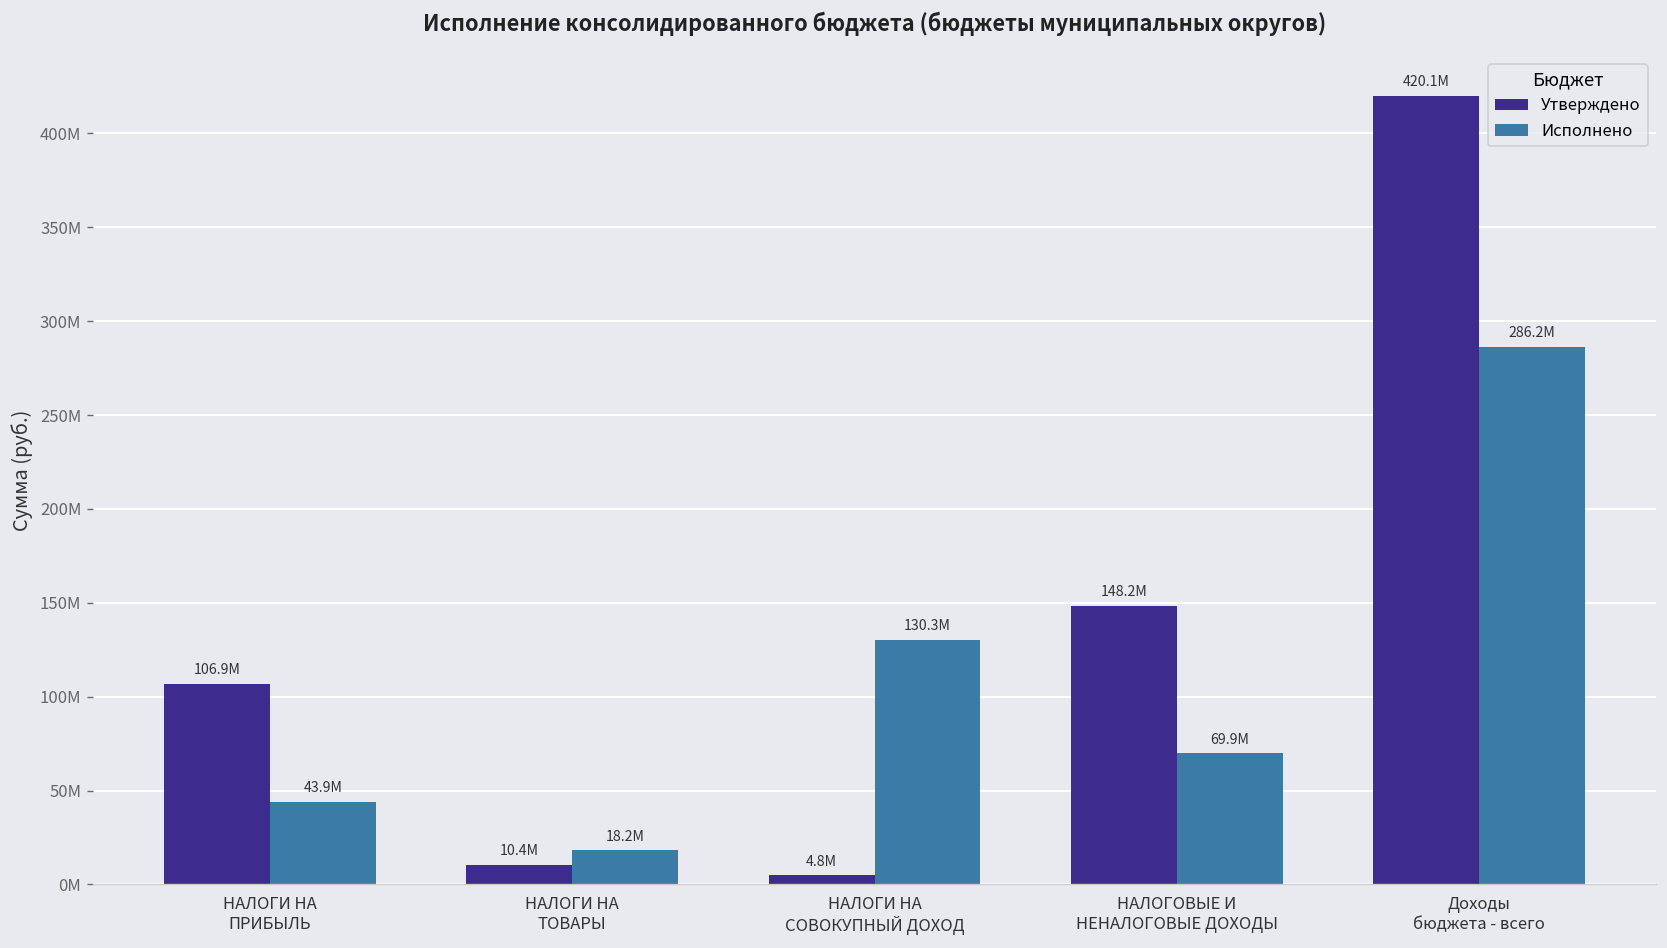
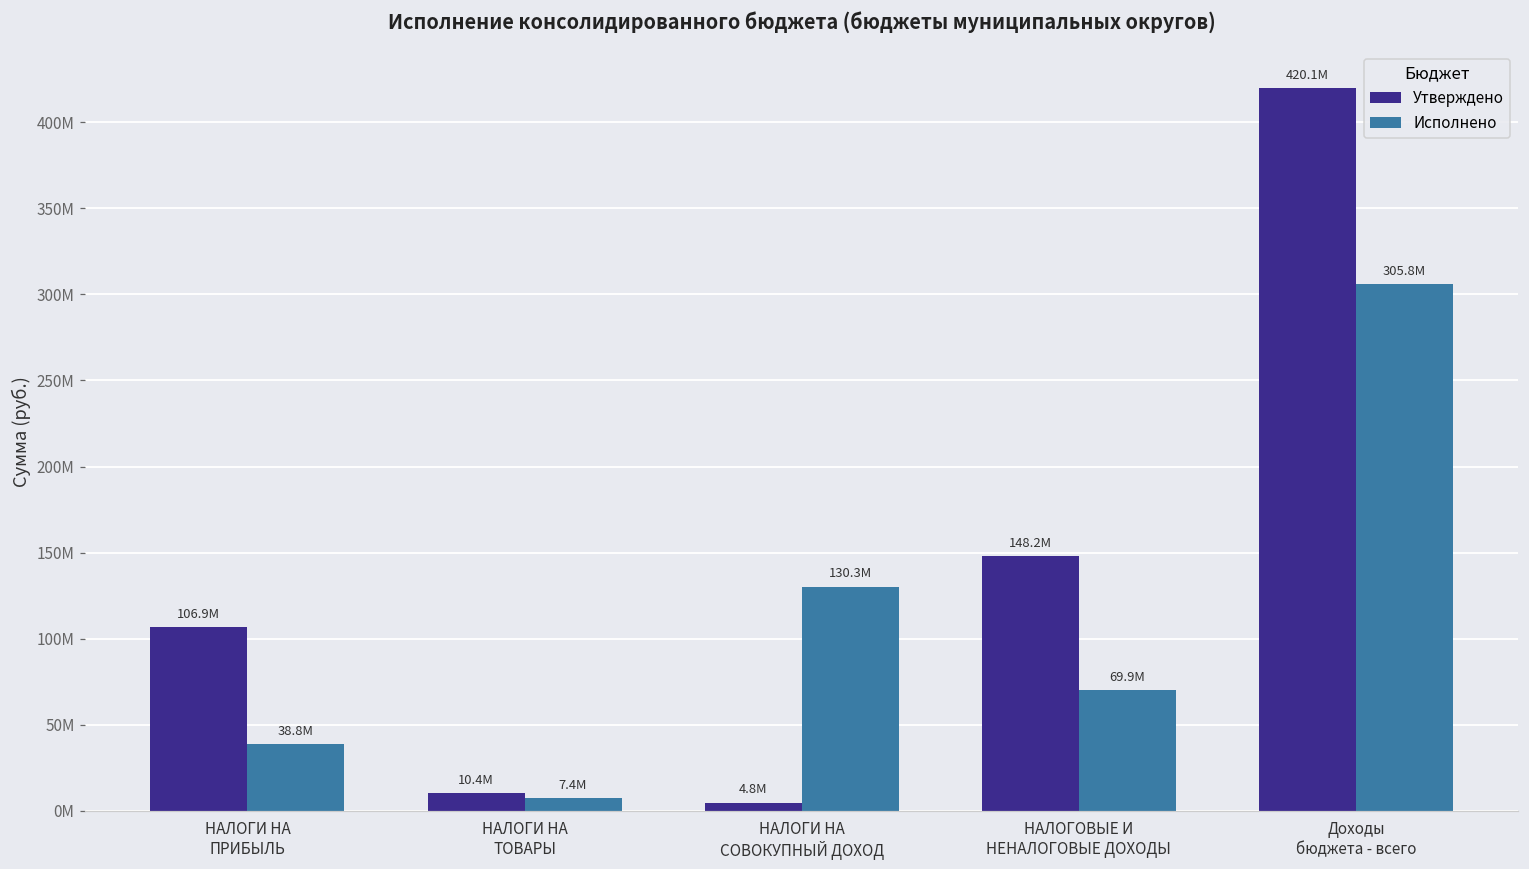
  {
    "Утверждено": {
      "НАЛОГИ НА ПРИБЫЛЬ": "106.9M",
      "НАЛОГИ НА ТОВАРЫ": "10.4M",
      "НАЛОГИ НА СОВОКУПНЫЙ ДОХОД": "4.8M",
      "НАЛОГОВЫЕ И НЕНАЛОГОВЫЕ ДОХОДЫ": "148.2M",
      "Доходы бюджета - всего": "420.1M"
    },
    "Исполнено": {
-     "НАЛОГИ НА ПРИБЫЛЬ": "43.9M",
-     "НАЛОГИ НА ТОВАРЫ": "18.2M",
+     "НАЛОГИ НА ПРИБЫЛЬ": "38.8M",
+     "НАЛОГИ НА ТОВАРЫ": "7.4M",
      "НАЛОГИ НА СОВОКУПНЫЙ ДОХОД": "130.3M",
      "НАЛОГОВЫЕ И НЕНАЛОГОВЫЕ ДОХОДЫ": "69.9M",
-     "Доходы бюджета - всего": "286.2M"
+     "Доходы бюджета - всего": "305.8M"
    }
  }
